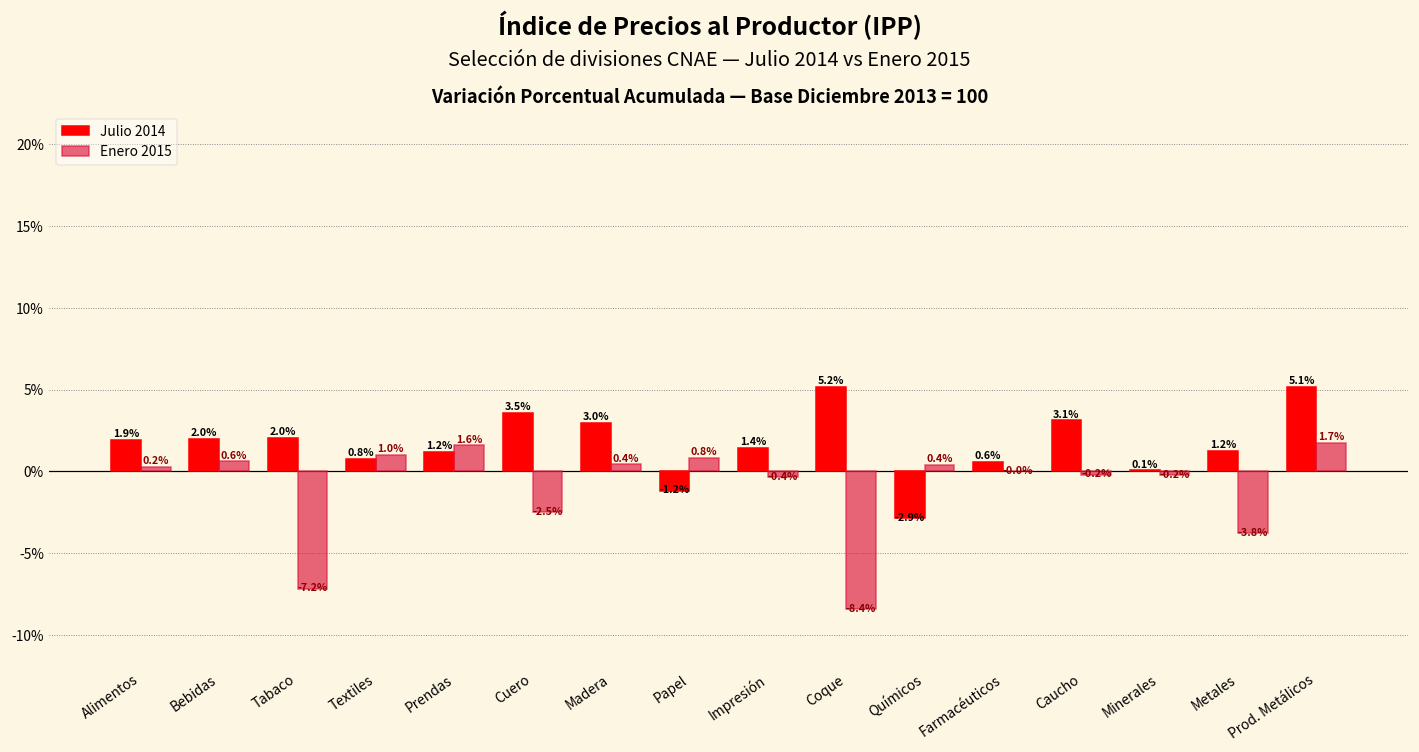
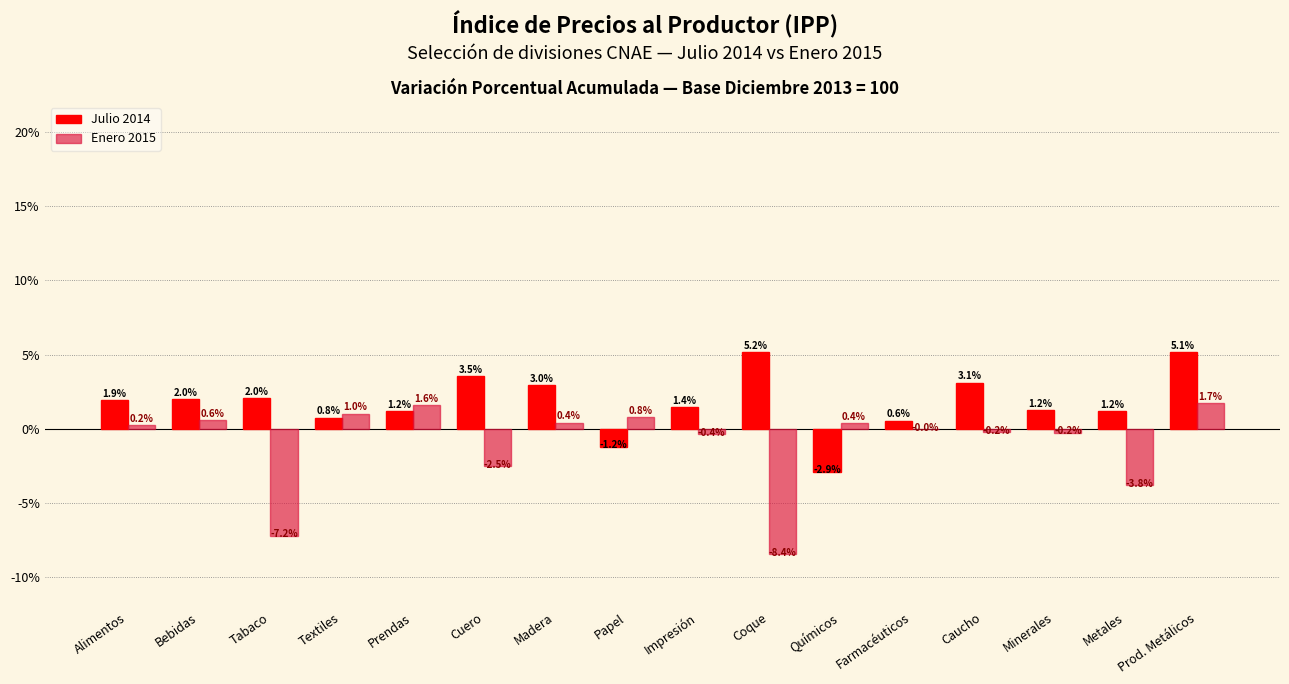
  {
    "Julio 2014": {
      "Alimentos": "1.9%",
      "Bebidas": "2.0%",
      "Tabaco": "2.0%",
      "Textiles": "0.8%",
      "Prendas": "1.2%",
      "Cuero": "3.5%",
      "Madera": "3.0%",
      "Papel": "-1.2%",
      "Impresión": "1.4%",
      "Coque": "5.2%",
      "Químicos": "-2.9%",
      "Farmacéuticos": "0.6%",
      "Caucho": "3.1%",
-     "Minerales": "0.1%",
+     "Minerales": "1.2%",
      "Metales": "1.2%",
      "Prod. Metálicos": "5.1%"
    },
    "Enero 2015": {
      "Alimentos": "0.2%",
      "Bebidas": "0.6%",
      "Tabaco": "-7.2%",
      "Textiles": "1.0%",
      "Prendas": "1.6%",
      "Cuero": "-2.5%",
      "Madera": "0.4%",
      "Papel": "0.8%",
      "Impresión": "-0.4%",
      "Coque": "-8.4%",
      "Químicos": "0.4%",
      "Farmacéuticos": "-0.0%",
      "Caucho": "-0.2%",
      "Minerales": "-0.2%",
      "Metales": "-3.8%",
      "Prod. Metálicos": "1.7%"
    }
  }
